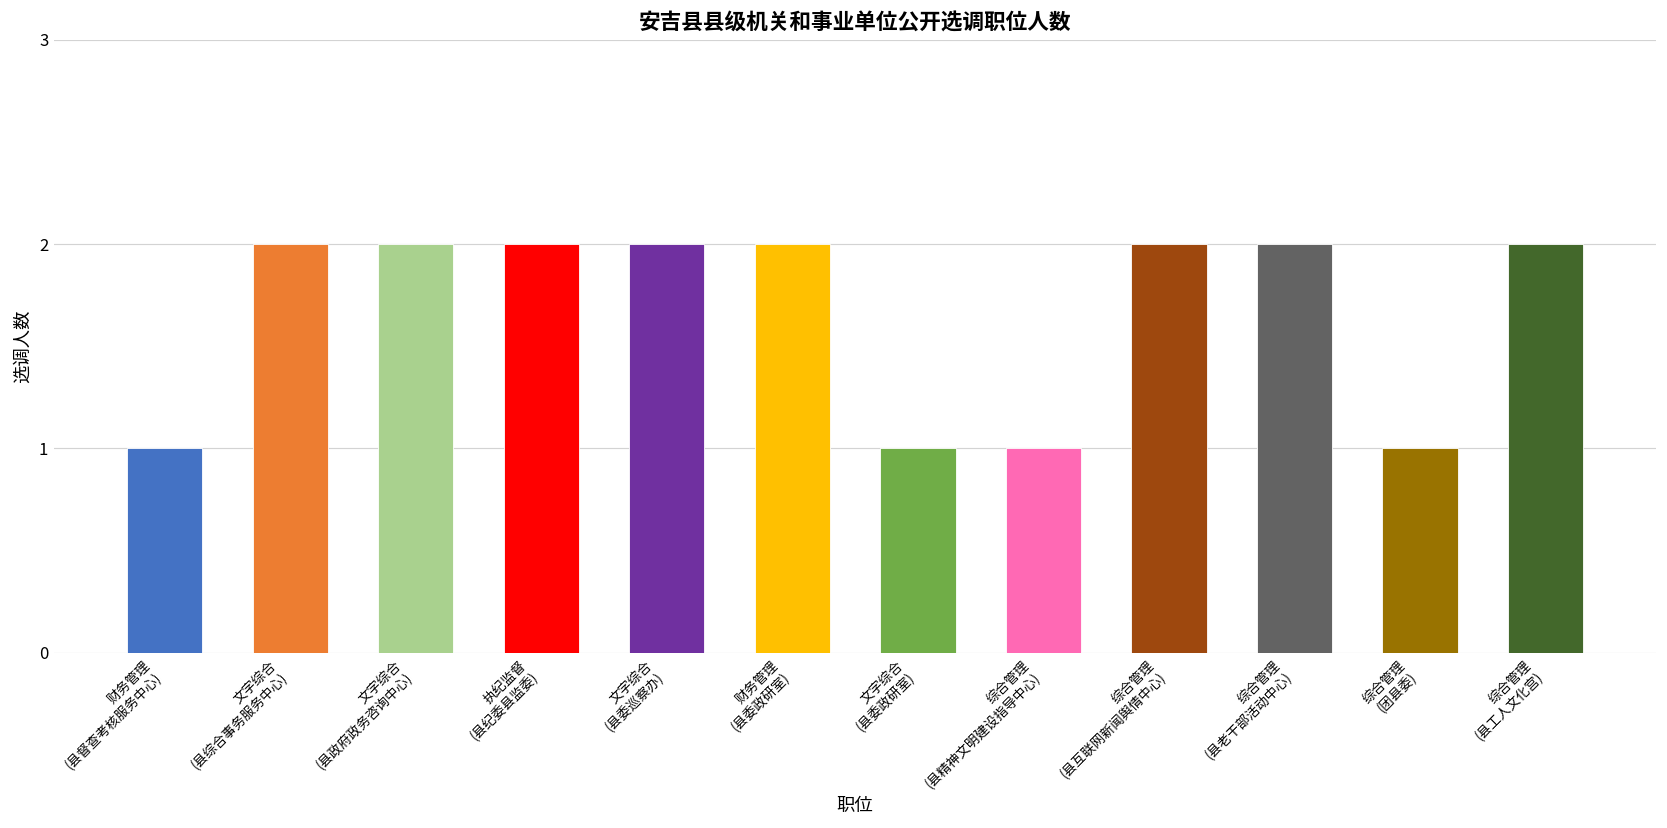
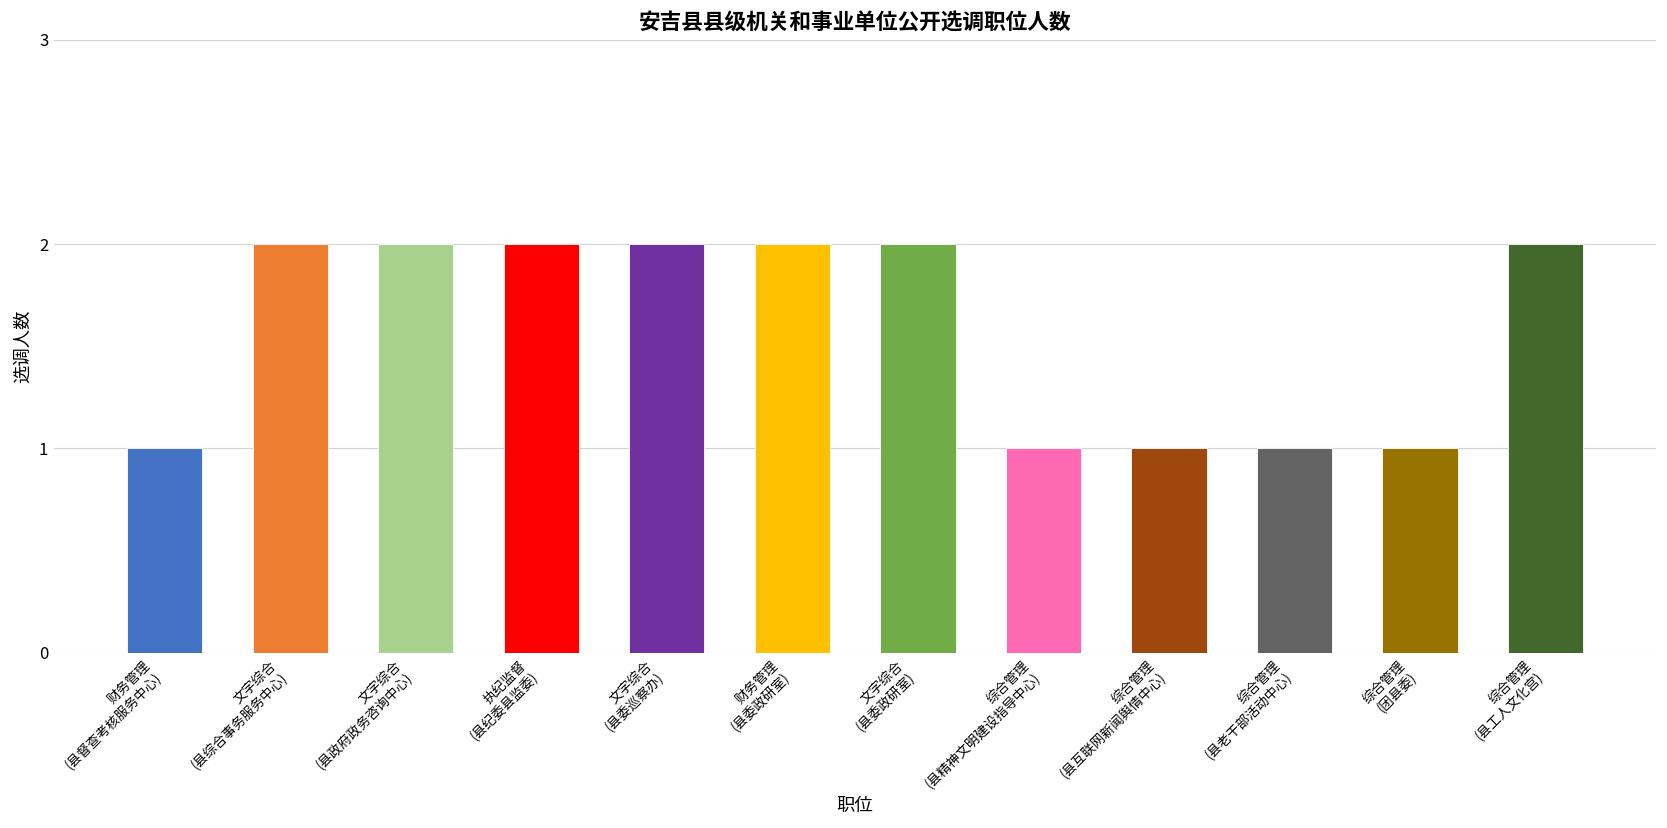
  {
    "财务管理 (县督查考核服务中心)": 1,
    "文字综合 (县综合事务服务中心)": 2,
    "文字综合 (县政府政务咨询中心)": 2,
    "执纪监督 (县纪委县监委)": 2,
    "文字综合 (县委巡察办)": 2,
    "财务管理 (县委政研室)": 2,
-   "文字综合 (县委政研室)": 1,
+   "文字综合 (县委政研室)": 2,
    "综合管理 (县精神文明建设指导中心)": 1,
-   "综合管理 (县互联网新闻舆情中心)": 2,
-   "综合管理 (县老干部活动中心)": 2,
+   "综合管理 (县互联网新闻舆情中心)": 1,
+   "综合管理 (县老干部活动中心)": 1,
    "综合管理 (团县委)": 1,
    "综合管理 (县工人文化宫)": 2
  }
